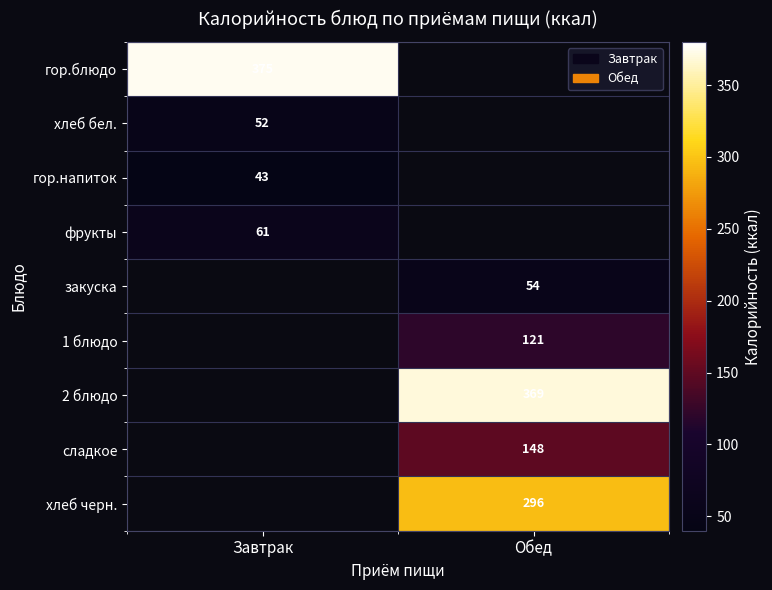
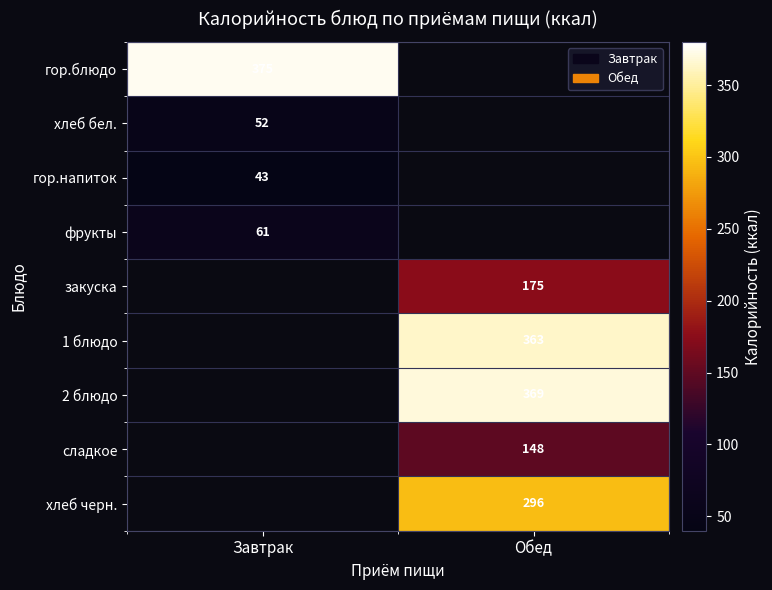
  {
    "хлеб бел.": {
      "Завтрак": 52
    },
    "гор.напиток": {
      "Завтрак": 43
    },
    "фрукты": {
      "Завтрак": 61
    },
    "закуска": {
-     "Обед": 54
+     "Обед": 175
    },
    "1 блюдо": {
-     "Обед": 121
+     "Обед": 363
    },
    "сладкое": {
      "Обед": 148
    },
    "хлеб черн.": {
      "Обед": 296
    }
  }
